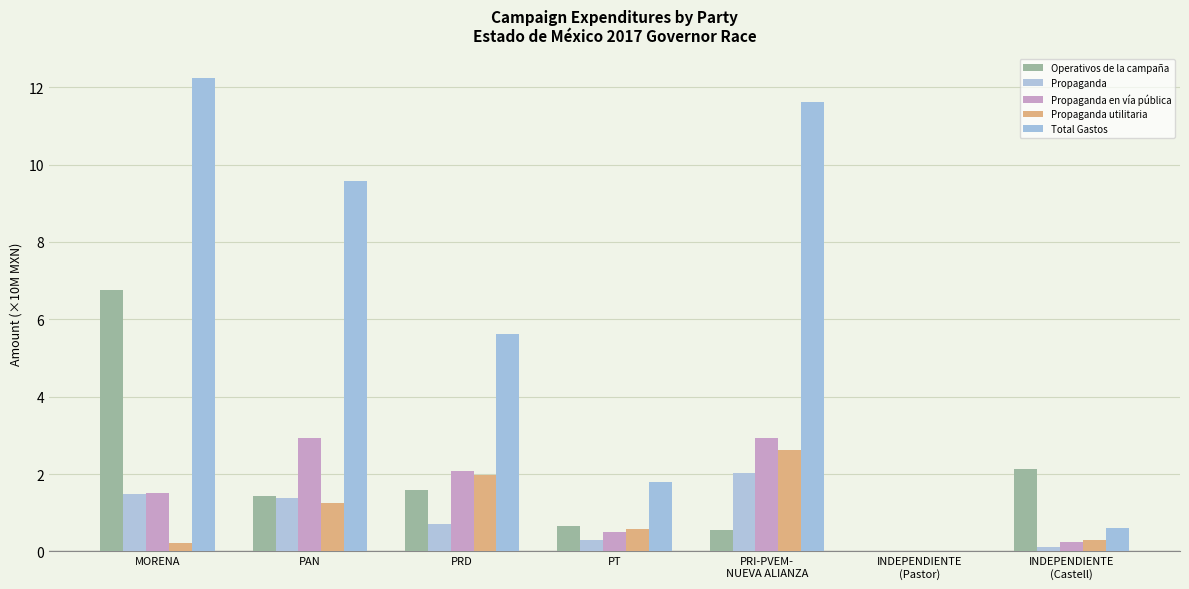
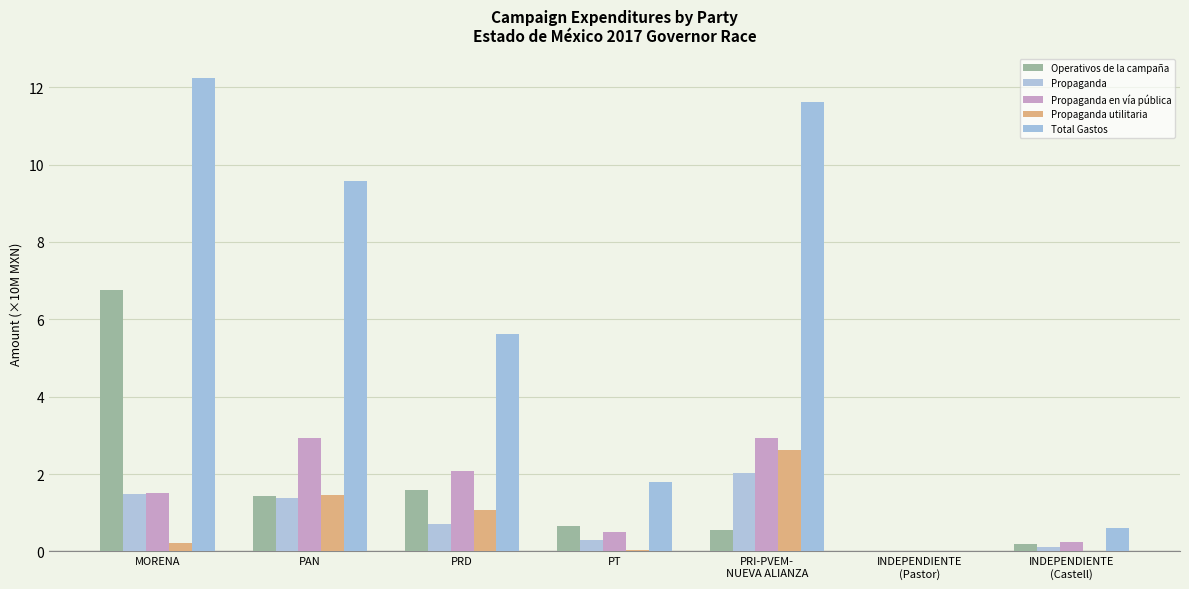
  {
    "Operativos de la campaña": {
      "MORENA": 6.8,
      "PAN": 1.4,
      "PRD": 1.6,
      "PT": 0.7,
      "PRI-PVEM- NUEVA ALIANZA": 0.5,
-     "INDEPENDIENTE (Castell)": 2.1
+     "INDEPENDIENTE (Castell)": 0.2
    },
    "Propaganda utilitaria": {
      "MORENA": 0.2,
-     "PAN": 1.2,
-     "PRD": 2.0,
-     "PT": 0.6,
+     "PAN": 1.5,
+     "PRD": 1.1,
+     "PT": 0.0,
      "PRI-PVEM- NUEVA ALIANZA": 2.6,
      "INDEPENDIENTE (Pastor)": 0.0,
-     "INDEPENDIENTE (Castell)": 0.3
+     "INDEPENDIENTE (Castell)": 0.0
    }
  }
